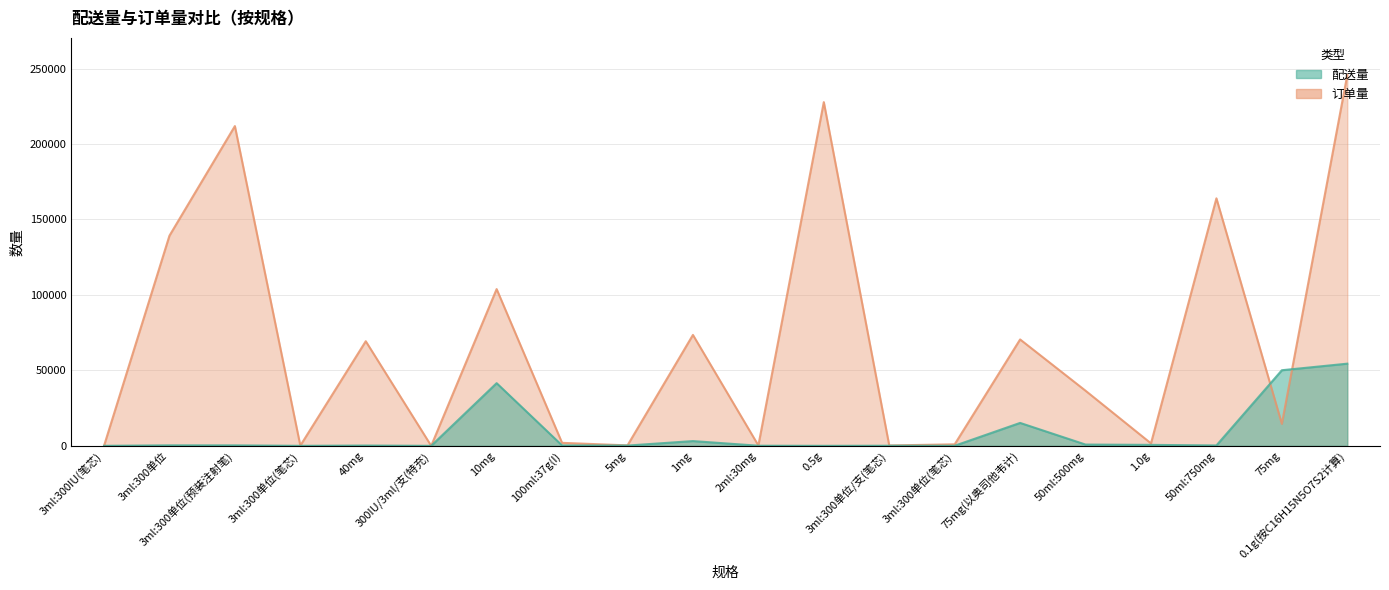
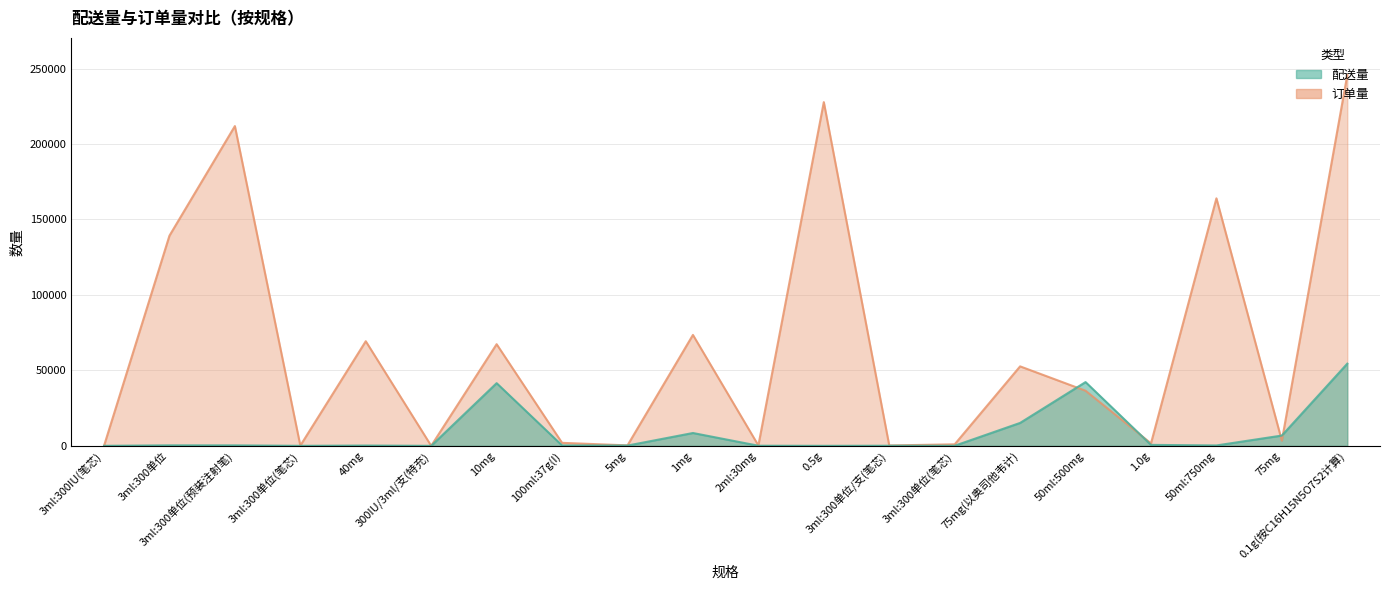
  {
    "订单量": {
      "3ml:300单位": 139000,
      "3ml:300单位(预装注射笔)": 212000,
      "40mg": 69000,
-     "10mg": 104000,
+     "10mg": 67000,
      "100ml:37g(I)": 2000,
      "1mg": 73000,
      "0.5g": 228000,
-     "75mg(以奥司他韦计)": 70000,
+     "75mg(以奥司他韦计)": 53000,
      "50ml:500mg": 37000,
      "50ml:750mg": 164000,
-     "75mg": 15000,
+     "75mg": 3000,
      "0.1g(按C16H15N5O7S2计算)": 246000
    },
    "配送量": {
      "3ml:300单位": 0,
      "3ml:300单位(预装注射笔)": 0,
      "40mg": 0,
      "10mg": 42000,
      "100ml:37g(I)": 0,
-     "1mg": 3000,
+     "1mg": 9000,
      "0.5g": 0,
      "75mg(以奥司他韦计)": 15000,
-     "50ml:500mg": 1000,
+     "50ml:500mg": 42000,
      "50ml:750mg": 0,
-     "75mg": 50000,
+     "75mg": 7000,
      "0.1g(按C16H15N5O7S2计算)": 54000
    }
  }
